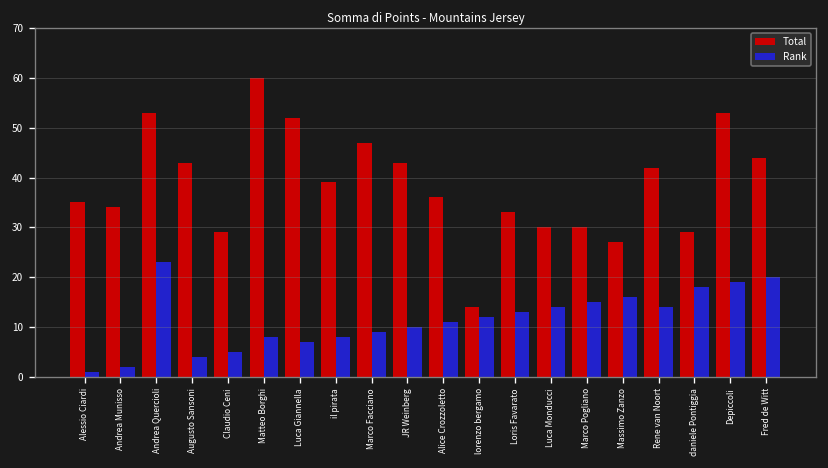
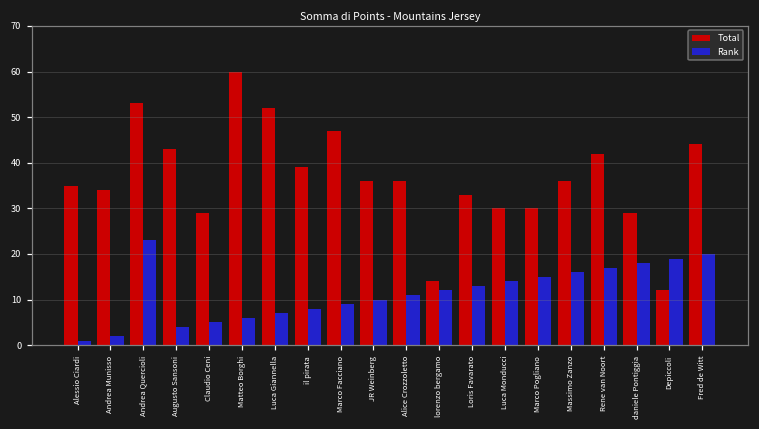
  {
    "Total": {
      "Alessio Ciardi": 35,
      "Andrea Munisso": 34,
      "Andrea Quercioli": 53,
      "Augusto Sansoni": 43,
      "Claudio Ceni": 29,
      "Matteo Borghi": 60,
      "Luca Giannella": 52,
      "il pirata": 39,
      "Marco Facciano": 47,
-     "JR Weinberg": 43,
+     "JR Weinberg": 36,
      "Alice Crozzoletto": 36,
      "lorenzo bergamo": 14,
      "Loris Favarato": 33,
      "Luca Monducci": 30,
      "Marco Pogliano": 30,
-     "Massimo Zanzo": 27,
+     "Massimo Zanzo": 36,
      "Rene van Noort": 42,
      "daniele Pontiggia": 29,
-     "Depiccoli": 53,
+     "Depiccoli": 12,
      "Fred de Witt": 44
    },
    "Rank": {
      "Alessio Ciardi": 1,
      "Andrea Munisso": 2,
      "Andrea Quercioli": 23,
      "Augusto Sansoni": 4,
      "Claudio Ceni": 5,
-     "Matteo Borghi": 8,
+     "Matteo Borghi": 6,
      "Luca Giannella": 7,
      "il pirata": 8,
      "Marco Facciano": 9,
      "JR Weinberg": 10,
      "Alice Crozzoletto": 11,
      "lorenzo bergamo": 12,
      "Loris Favarato": 13,
      "Luca Monducci": 14,
      "Marco Pogliano": 15,
      "Massimo Zanzo": 16,
-     "Rene van Noort": 14,
+     "Rene van Noort": 17,
      "daniele Pontiggia": 18,
      "Depiccoli": 19,
      "Fred de Witt": 20
    }
  }
